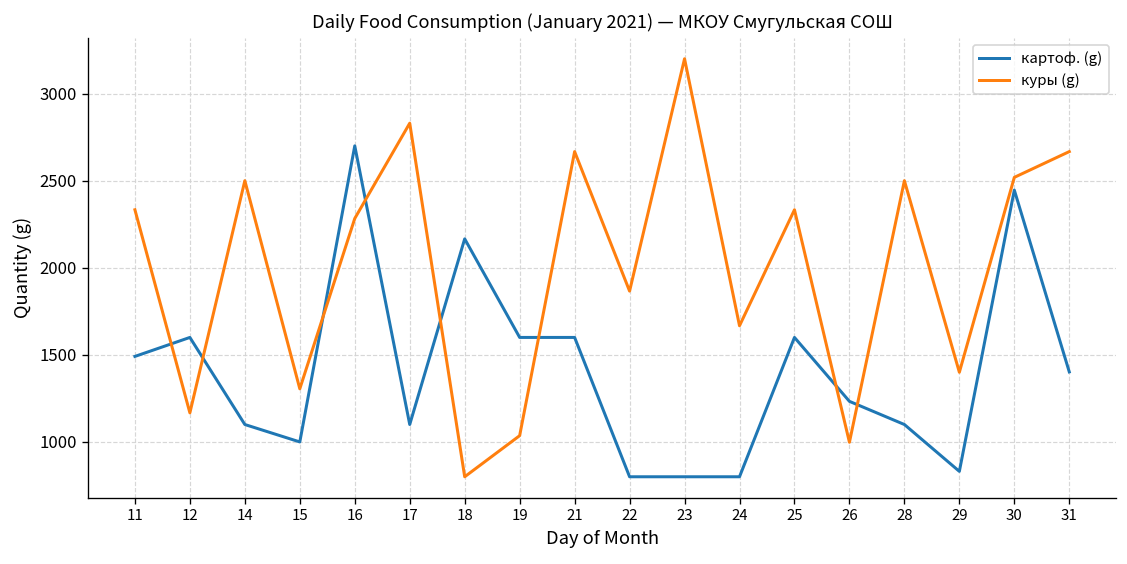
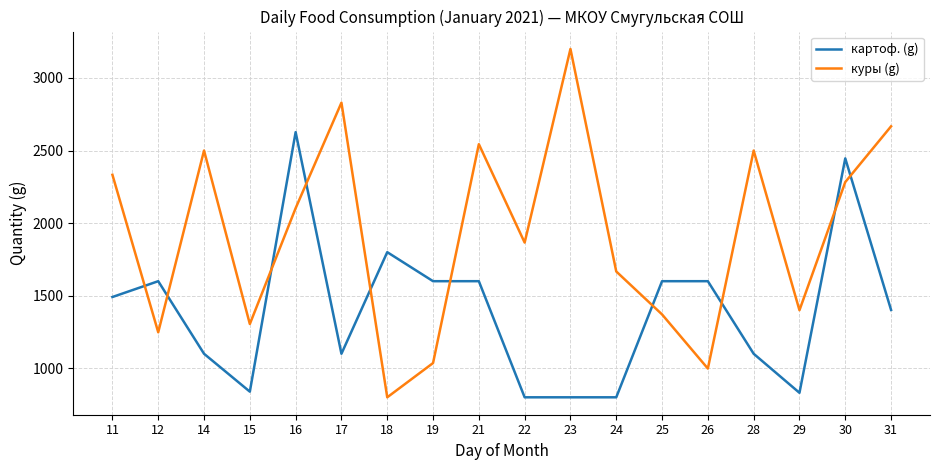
  {
    "картоф. (g)": {
      "11": 1490,
      "12": 1600,
      "14": 1100,
-     "15": 1000,
-     "16": 2700,
+     "15": 840,
+     "16": 2630,
      "17": 1100,
-     "18": 2170,
+     "18": 1800,
      "19": 1600,
      "21": 1600,
      "22": 800,
      "23": 800,
      "24": 800,
      "25": 1600,
-     "26": 1230,
+     "26": 1600,
      "28": 1100,
      "29": 830,
      "30": 2450,
      "31": 1400
    },
    "куры (g)": {
      "11": 2330,
-     "12": 1170,
+     "12": 1250,
      "14": 2500,
      "15": 1310,
-     "16": 2280,
+     "16": 2100,
      "17": 2830,
      "18": 800,
      "19": 1040,
-     "21": 2670,
+     "21": 2540,
      "22": 1870,
      "23": 3200,
      "24": 1670,
-     "25": 2330,
+     "25": 1370,
      "26": 1000,
      "28": 2500,
      "29": 1400,
-     "30": 2520,
+     "30": 2280,
      "31": 2670
    }
  }
